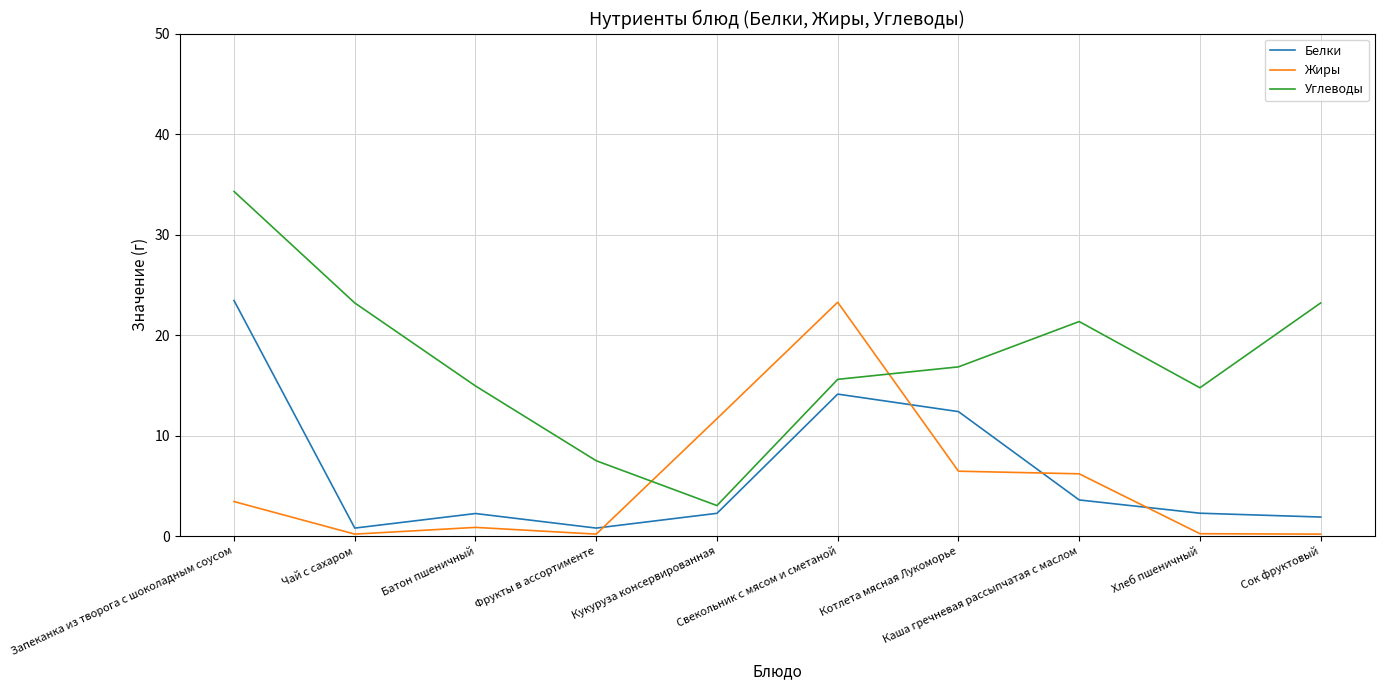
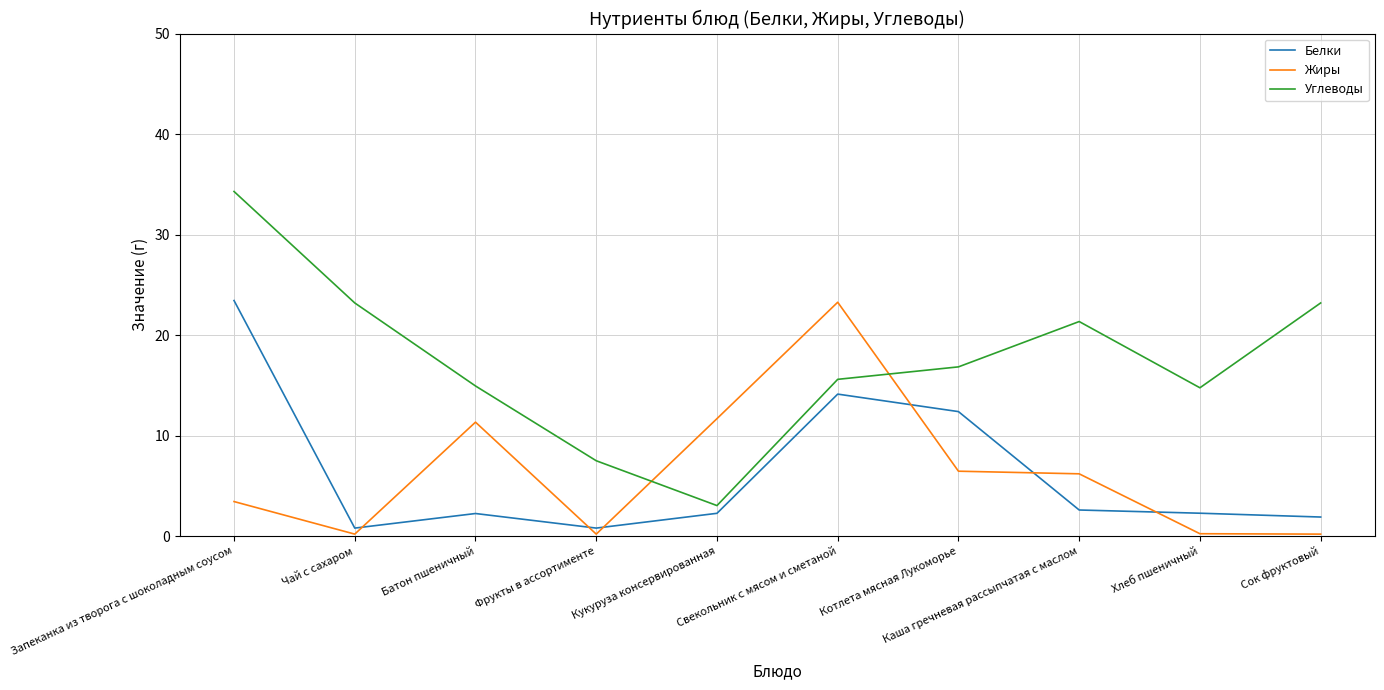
  {
    "Белки": {
      "Запеканка из творога с шоколадным соусом": 23.4,
      "Чай с сахаром": 0.8,
      "Батон пшеничный": 2.3,
      "Фрукты в ассортименте": 0.8,
      "Кукуруза консервированная": 2.3,
      "Свекольник с мясом и сметаной": 14.1,
      "Котлета мясная Лукоморье": 12.4,
-     "Каша гречневая рассыпчатая с маслом": 3.6,
+     "Каша гречневая рассыпчатая с маслом": 2.6,
      "Хлеб пшеничный": 2.3,
      "Сок фруктовый": 1.9
    },
    "Жиры": {
      "Запеканка из творога с шоколадным соусом": 3.4,
      "Чай с сахаром": 0.2,
-     "Батон пшеничный": 0.9,
+     "Батон пшеничный": 11.3,
      "Фрукты в ассортименте": 0.2,
      "Кукуруза консервированная": 11.7,
      "Свекольник с мясом и сметаной": 23.3,
      "Котлета мясная Лукоморье": 6.5,
      "Каша гречневая рассыпчатая с маслом": 6.2,
      "Хлеб пшеничный": 0.2,
      "Сок фруктовый": 0.2
    },
    "Углеводы": {
      "Запеканка из творога с шоколадным соусом": 34.3,
      "Чай с сахаром": 23.2,
      "Батон пшеничный": 14.9,
      "Фрукты в ассортименте": 7.5,
      "Кукуруза консервированная": 3.0,
      "Свекольник с мясом и сметаной": 15.6,
      "Котлета мясная Лукоморье": 16.8,
      "Каша гречневая рассыпчатая с маслом": 21.4,
      "Хлеб пшеничный": 14.8,
      "Сок фруктовый": 23.2
    }
  }
